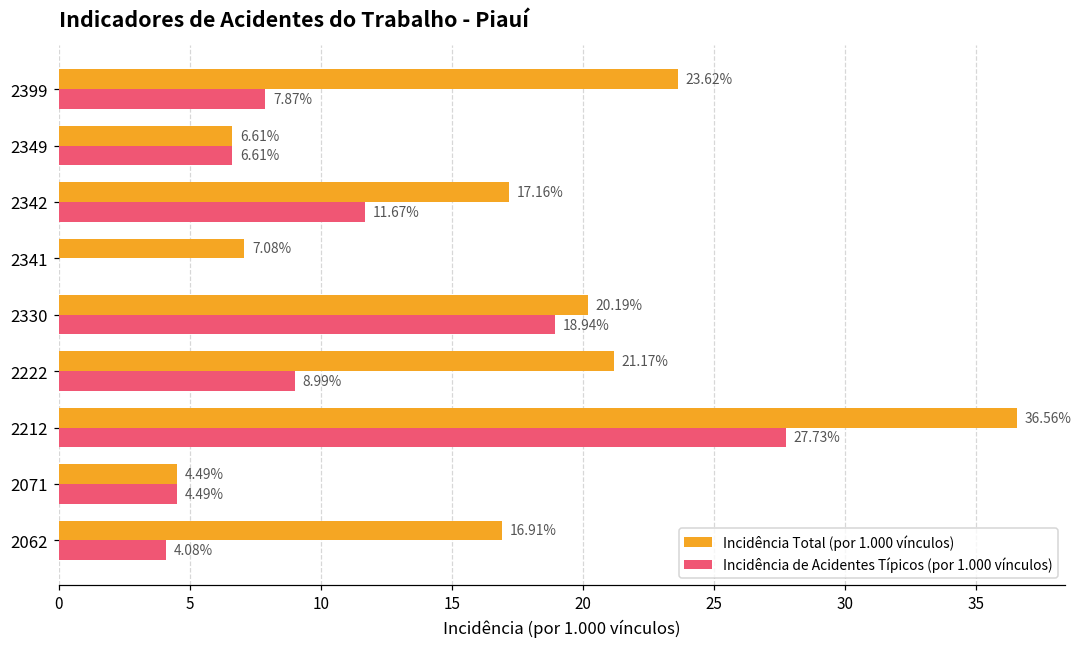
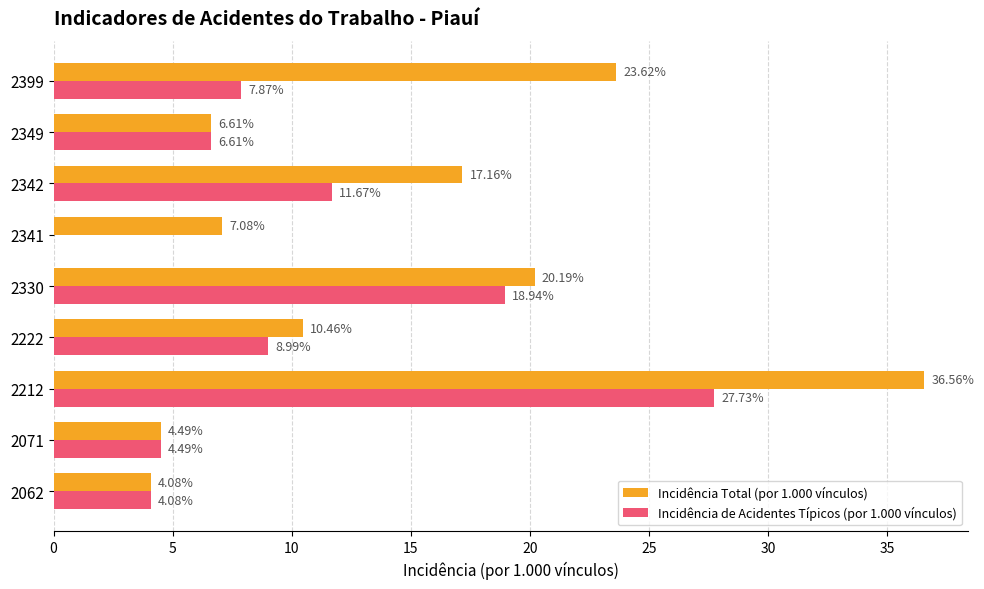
  {
    "Incidência Total (por 1.000 vínculos)": {
      "2399": "23.62%",
      "2349": "6.61%",
      "2342": "17.16%",
      "2341": "7.08%",
      "2330": "20.19%",
-     "2222": "21.17%",
+     "2222": "10.46%",
      "2212": "36.56%",
      "2071": "4.49%",
-     "2062": "16.91%"
+     "2062": "4.08%"
    },
    "Incidência de Acidentes Típicos (por 1.000 vínculos)": {
      "2399": "7.87%",
      "2349": "6.61%",
      "2342": "11.67%",
      "2330": "18.94%",
      "2222": "8.99%",
      "2212": "27.73%",
      "2071": "4.49%",
      "2062": "4.08%"
    }
  }
